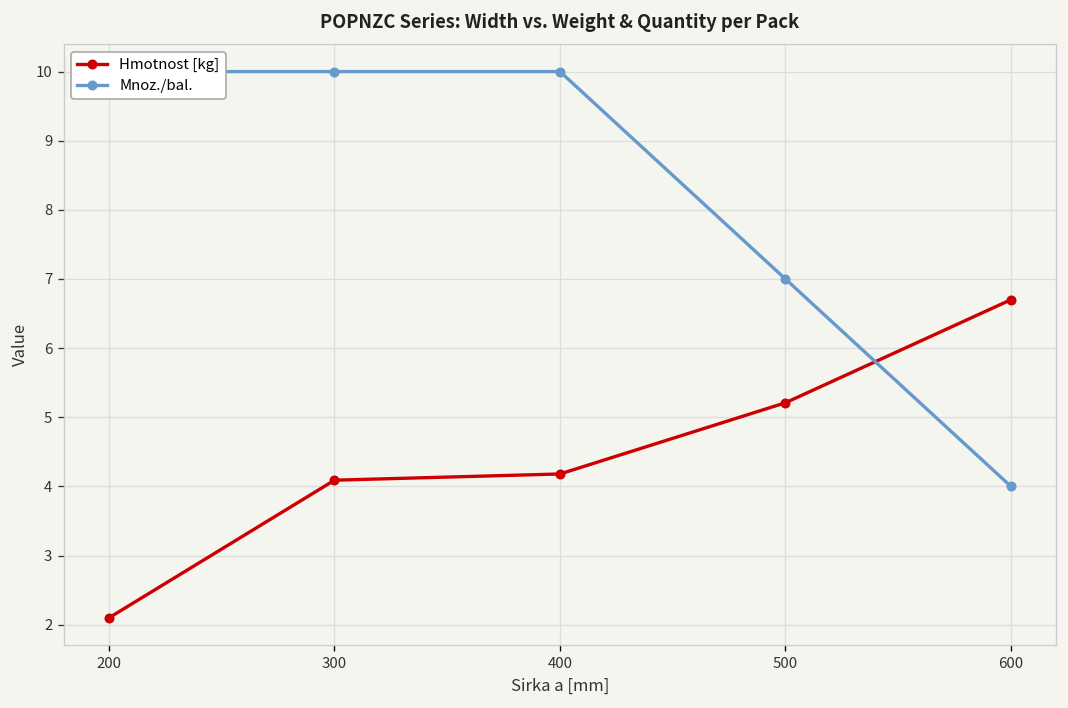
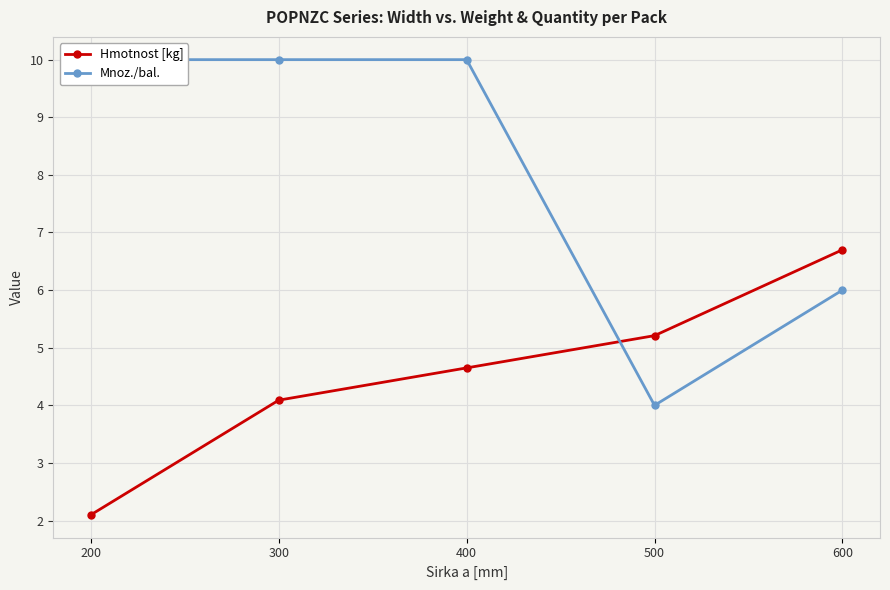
  {
    "Hmotnost [kg]": {
      "200": 2.1,
      "300": 4.1,
-     "400": 4.2,
+     "400": 4.7,
      "500": 5.2,
      "600": 6.7
    },
    "Mnoz./bal.": {
      "300": 10,
      "400": 10,
-     "500": 7,
-     "600": 4
+     "500": 4,
+     "600": 6
    }
  }
